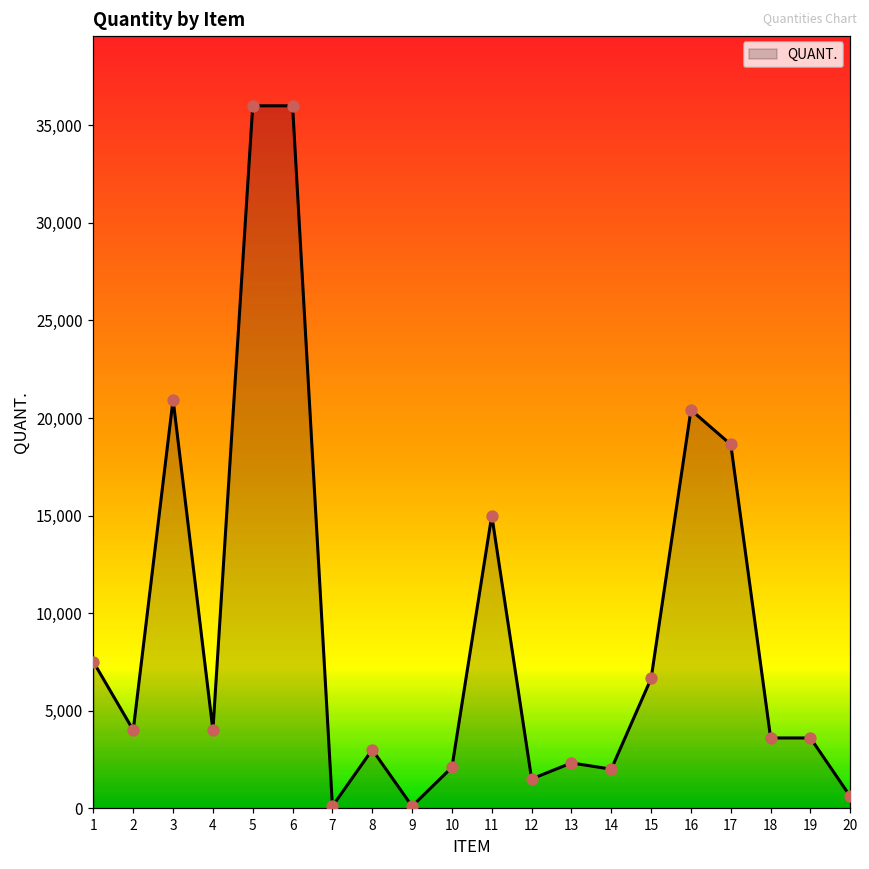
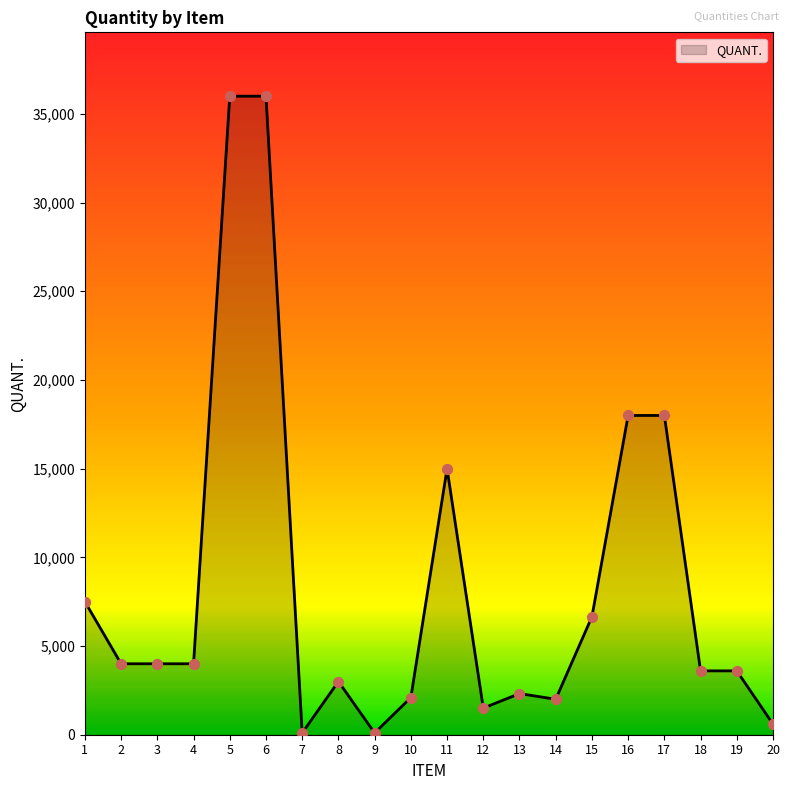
  {
    "1": "7,500",
    "2": "4,000",
-   "3": "20,900",
+   "3": "4,000",
    "4": "4,000",
    "5": "36,000",
    "6": "36,000",
    "7": "100",
    "8": "3,000",
    "9": "100",
    "10": "2,100",
    "11": "15,000",
    "12": "1,500",
    "13": "2,300",
    "14": "2,000",
    "15": "6,600",
-   "16": "20,400",
-   "17": "18,600",
+   "16": "18,000",
+   "17": "18,000",
    "18": "3,600",
    "19": "3,600",
    "20": "600"
  }
